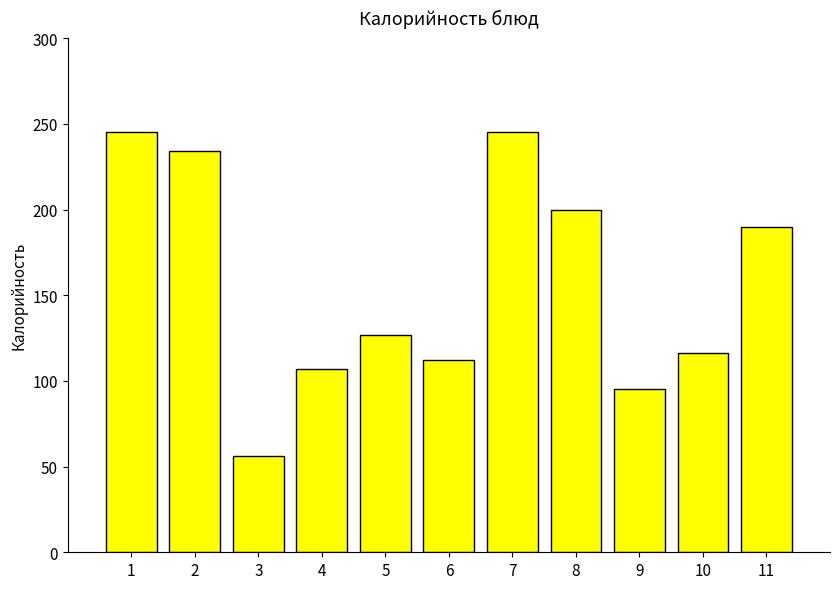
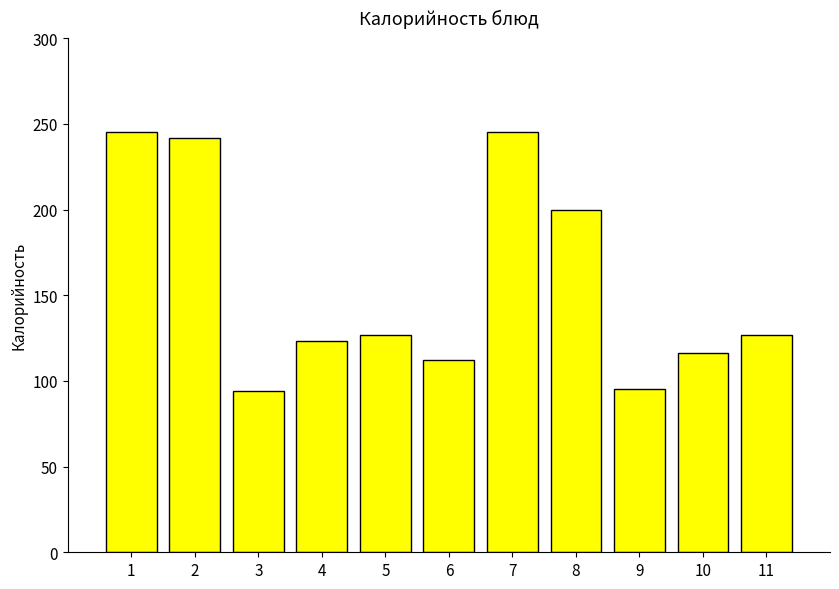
  {
    "1": 245,
-   "2": 234,
-   "3": 56,
-   "4": 107,
+   "2": 242,
+   "3": 94,
+   "4": 123,
    "5": 127,
    "6": 112,
    "7": 245,
    "8": 200,
    "9": 95,
    "10": 116,
-   "11": 190
+   "11": 127
  }
